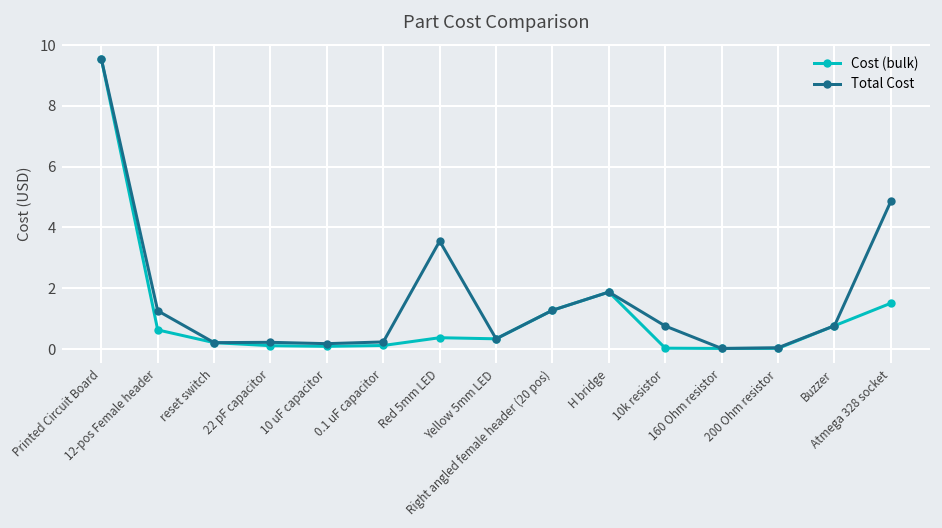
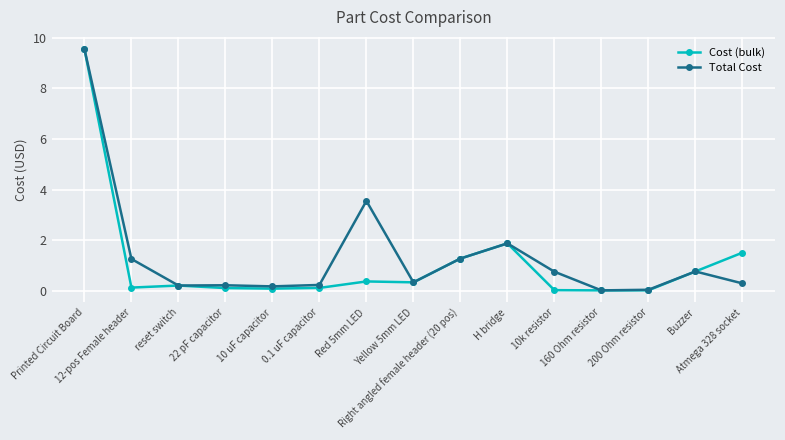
  {
    "Cost (bulk)": {
-     "12-pos Female header": 0.6,
+     "12-pos Female header": 0.1,
      "22 pF capacitor": 0.1,
      "0.1 uF capacitor": 0.1,
      "Red 5mm LED": 0.4,
      "10k resistor": 0.0,
      "Atmega 328 socket": 1.5
    },
    "Total Cost": {
      "12-pos Female header": 1.3,
      "22 pF capacitor": 0.2,
      "0.1 uF capacitor": 0.2,
      "Red 5mm LED": 3.6,
      "10k resistor": 0.8,
-     "Atmega 328 socket": 4.9
+     "Atmega 328 socket": 0.3
    }
  }
